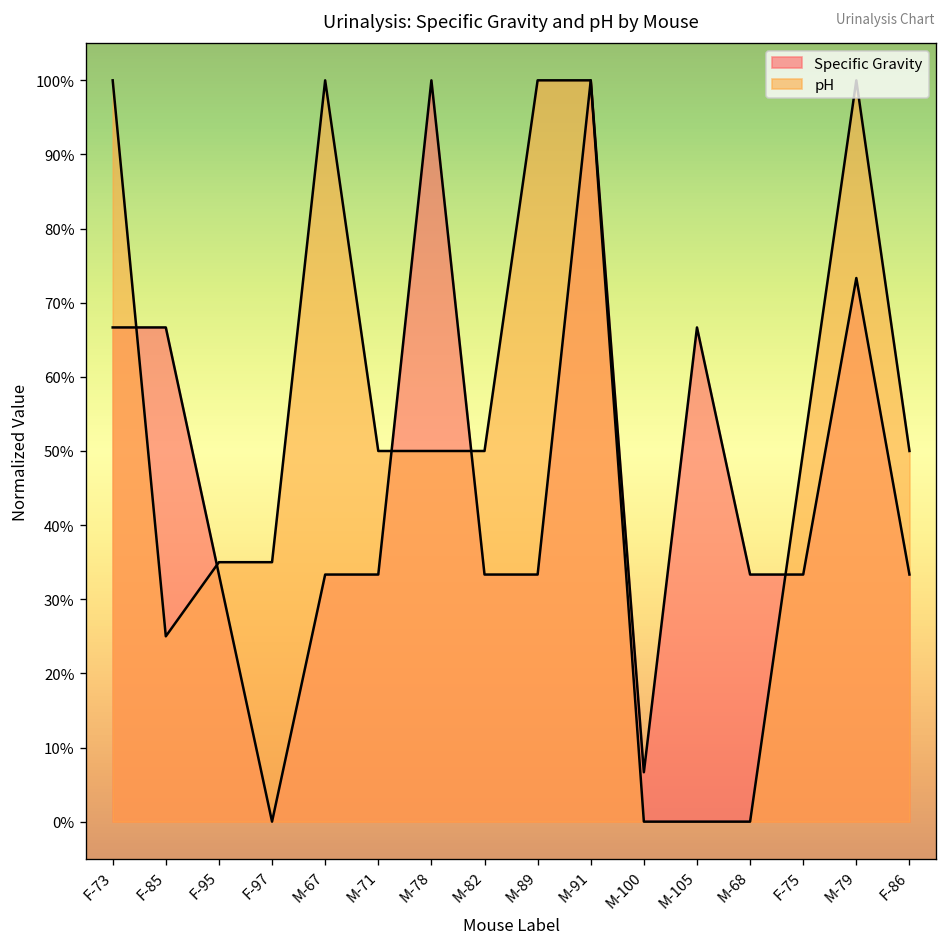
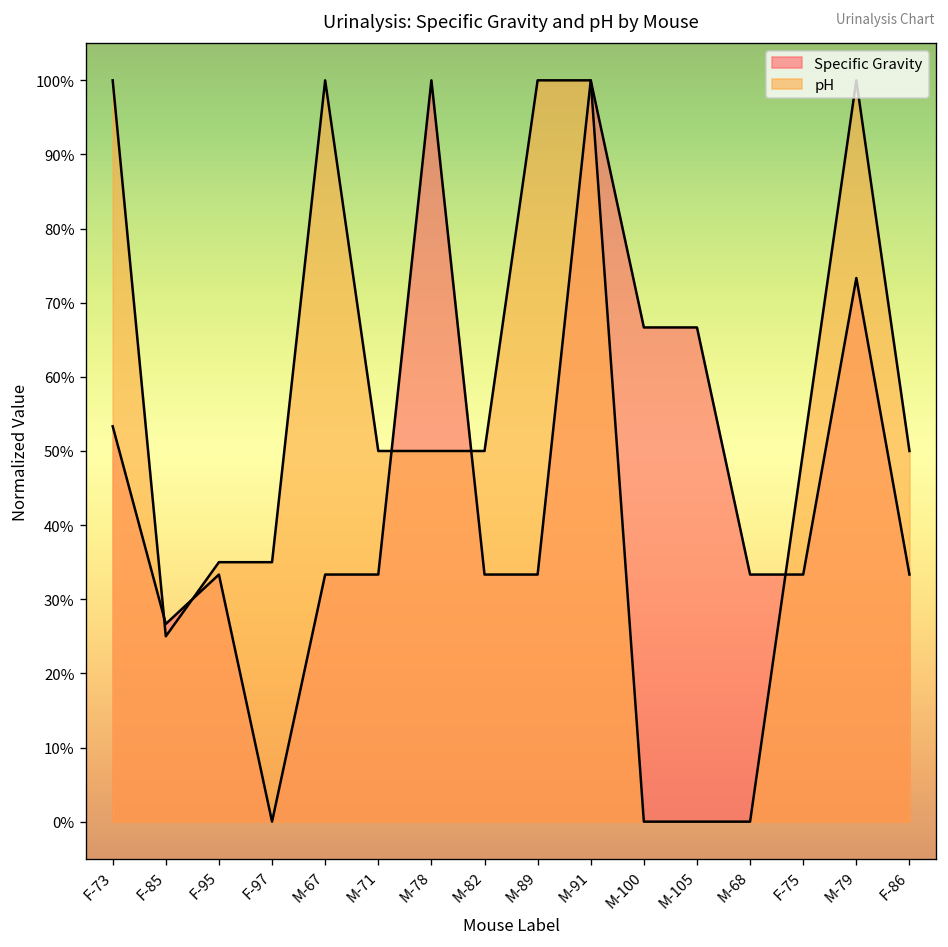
  {
    "Specific Gravity": {
-     "F-73": "67%",
-     "F-85": "67%",
+     "F-73": "53%",
+     "F-85": "27%",
      "F-95": "33%",
      "F-97": "0%",
      "M-67": "33%",
      "M-71": "33%",
      "M-78": "100%",
      "M-82": "33%",
      "M-89": "33%",
-     "M-100": "7%",
+     "M-100": "67%",
      "M-105": "67%",
      "M-68": "33%",
      "F-75": "33%",
      "M-79": "73%",
      "F-86": "33%"
    },
    "pH": {
      "F-73": "100%",
      "F-85": "25%",
      "F-95": "35%",
      "F-97": "35%",
      "M-67": "100%",
      "M-71": "50%",
      "M-78": "50%",
      "M-82": "50%",
      "M-89": "100%",
      "M-100": "0%",
      "M-105": "0%",
      "M-68": "0%",
      "F-75": "50%",
      "F-86": "50%"
    }
  }
